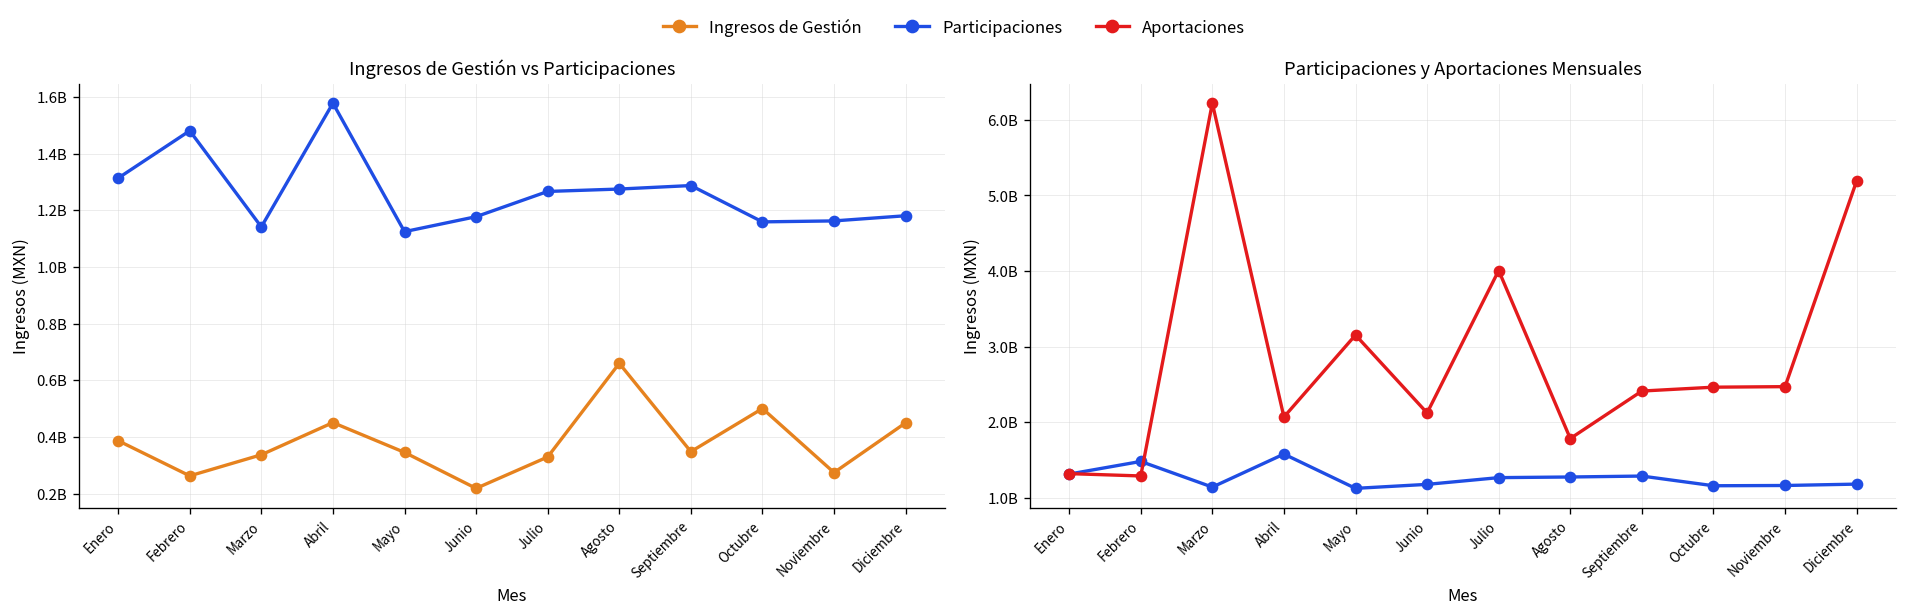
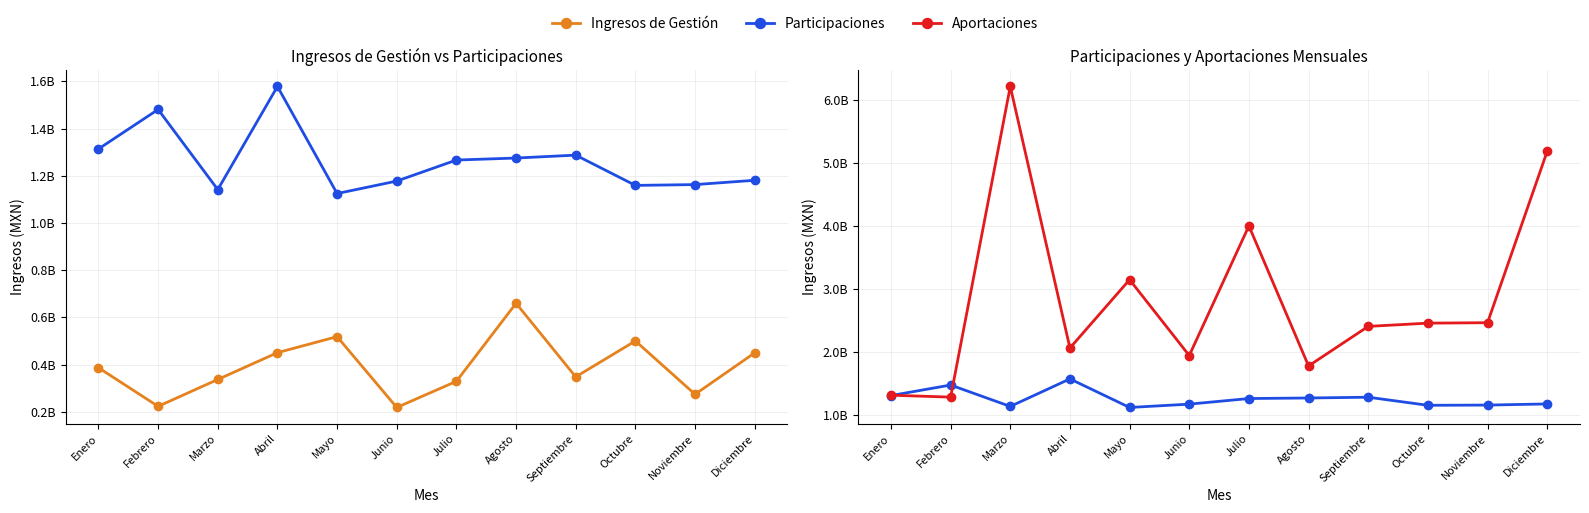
  {
    "Ingresos de Gestión vs Participaciones": {
      "Ingresos de Gestión": {
        "Enero": 390000000,
-       "Febrero": 260000000,
+       "Febrero": 220000000,
        "Marzo": 340000000,
        "Abril": 450000000,
-       "Mayo": 350000000,
+       "Mayo": 520000000,
        "Junio": 220000000,
        "Julio": 330000000,
        "Agosto": 660000000,
        "Septiembre": 350000000,
        "Octubre": 500000000,
        "Noviembre": 270000000,
        "Diciembre": 450000000
      },
      "Participaciones": {
        "Enero": 1310000000,
        "Febrero": 1480000000,
        "Marzo": 1140000000,
        "Abril": 1580000000,
        "Mayo": 1120000000,
        "Junio": 1180000000,
        "Julio": 1270000000,
        "Agosto": 1270000000,
        "Septiembre": 1290000000,
        "Octubre": 1160000000,
        "Noviembre": 1160000000,
        "Diciembre": 1180000000
      }
    },
    "Participaciones y Aportaciones Mensuales": {
      "Participaciones": {
        "Febrero": 1500000000,
        "Marzo": 1100000000,
        "Abril": 1600000000,
        "Mayo": 1100000000,
        "Junio": 1200000000,
        "Julio": 1300000000,
        "Agosto": 1300000000,
        "Septiembre": 1300000000,
        "Octubre": 1200000000,
        "Noviembre": 1200000000,
        "Diciembre": 1200000000
      },
      "Aportaciones": {
        "Febrero": 1300000000,
        "Marzo": 6200000000,
        "Abril": 2100000000,
        "Mayo": 3200000000,
-       "Junio": 2100000000,
+       "Junio": 1900000000,
        "Julio": 4000000000,
        "Agosto": 1800000000,
        "Septiembre": 2400000000,
        "Octubre": 2500000000,
        "Noviembre": 2500000000,
        "Diciembre": 5200000000
      }
    }
  }
